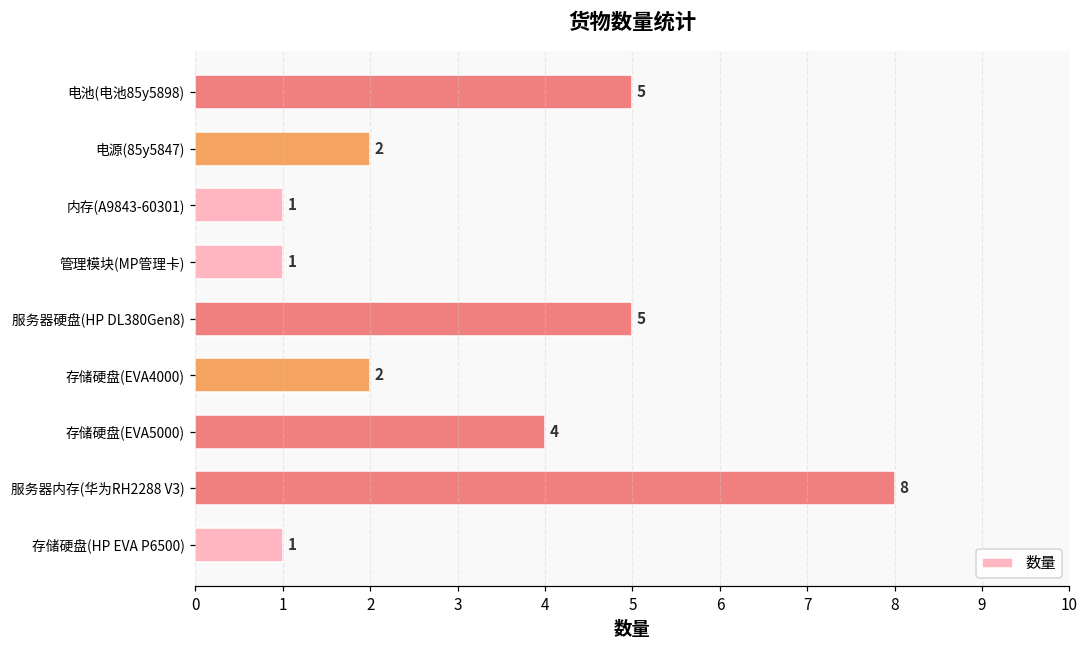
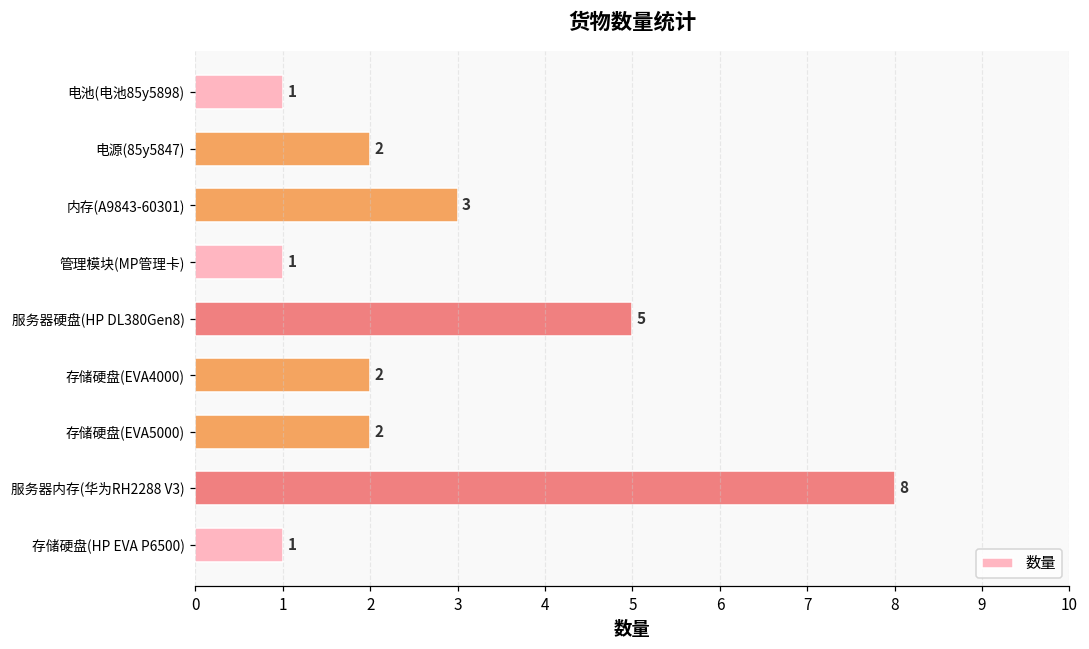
  {
-   "电池(电池85y5898)": 5,
+   "电池(电池85y5898)": 1,
    "电源(85y5847)": 2,
-   "内存(A9843-60301)": 1,
+   "内存(A9843-60301)": 3,
    "管理模块(MP管理卡)": 1,
    "服务器硬盘(HP DL380Gen8)": 5,
    "存储硬盘(EVA4000)": 2,
-   "存储硬盘(EVA5000)": 4,
+   "存储硬盘(EVA5000)": 2,
    "服务器内存(华为RH2288 V3)": 8,
    "存储硬盘(HP EVA P6500)": 1
  }
